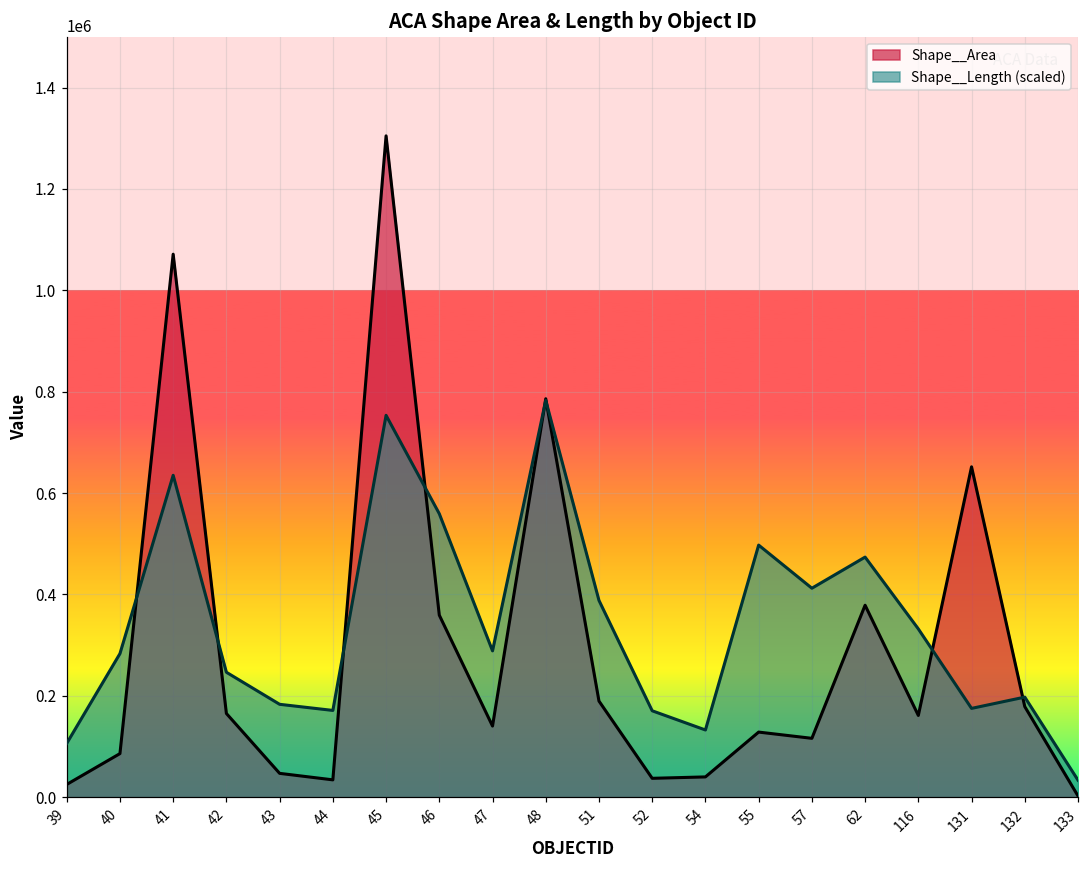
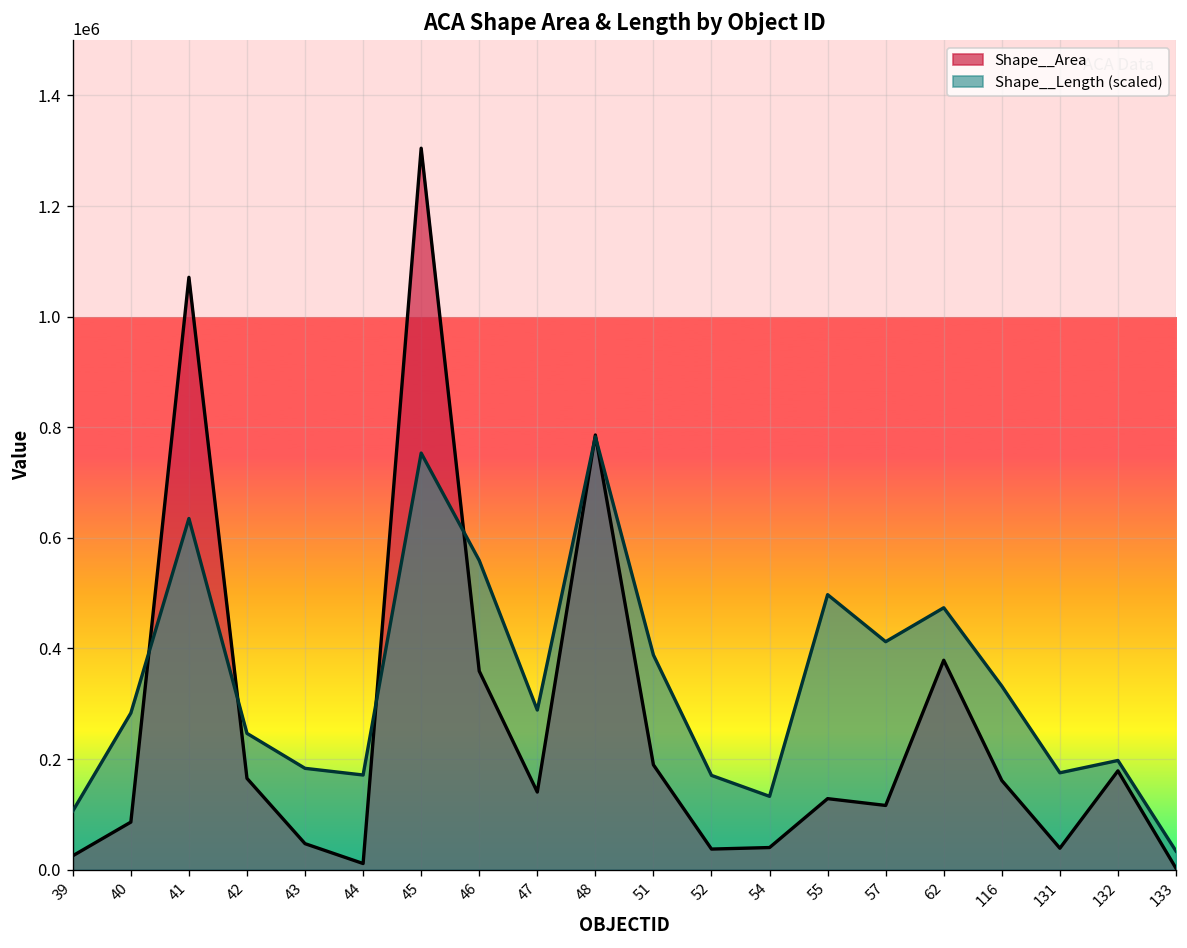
  {
    "Shape__Area": {
      "39": 30000,
      "40": 90000,
      "41": 1070000,
      "42": 170000,
      "43": 50000,
-     "44": 30000,
+     "44": 10000,
      "45": 1300000,
      "46": 360000,
      "47": 140000,
      "51": 190000,
      "52": 40000,
      "54": 40000,
      "55": 130000,
      "57": 120000,
      "62": 380000,
      "116": 160000,
-     "131": 650000,
+     "131": 40000,
      "132": 180000,
      "133": 0
    }
  }
